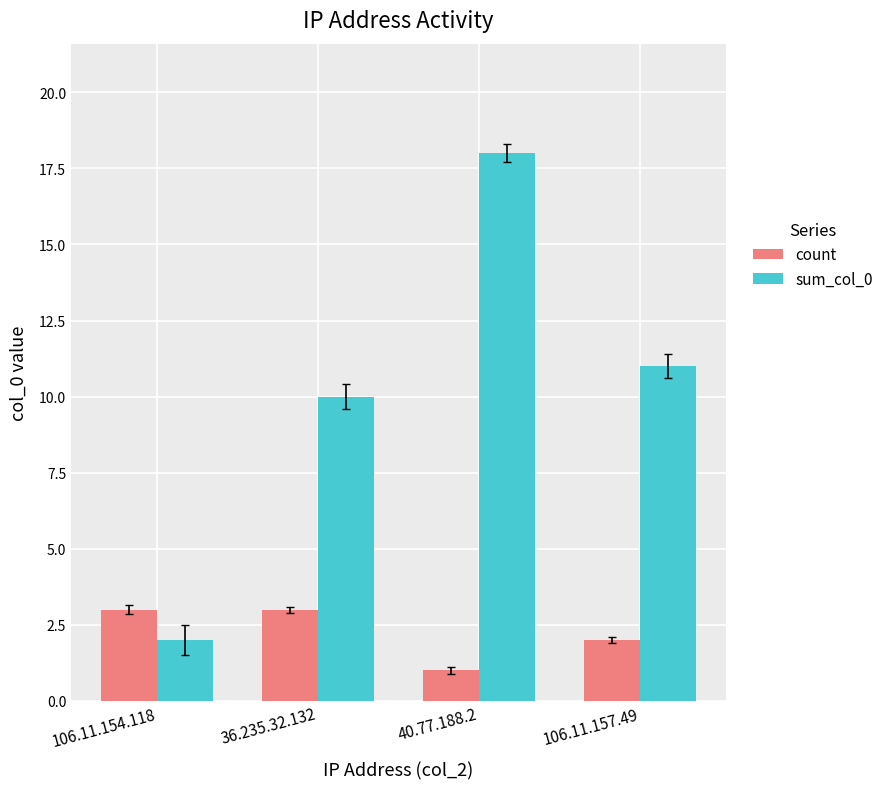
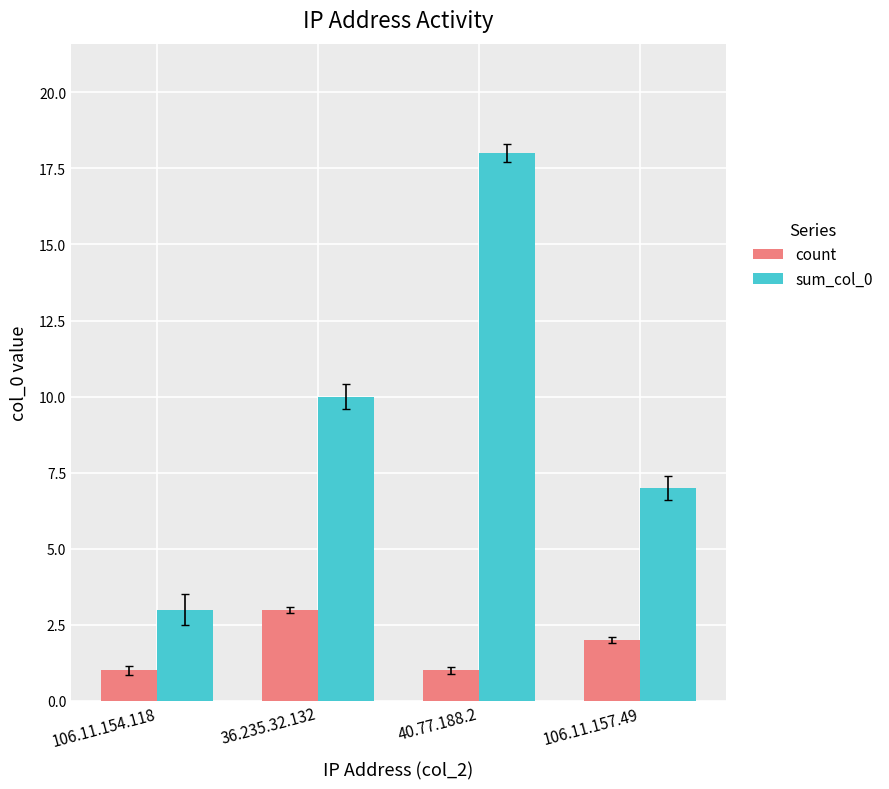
  {
    "count": {
-     "106.11.154.118": 3,
+     "106.11.154.118": 1,
      "36.235.32.132": 3,
      "40.77.188.2": 1,
      "106.11.157.49": 2
    },
    "sum_col_0": {
-     "106.11.154.118": 2,
+     "106.11.154.118": 3,
      "36.235.32.132": 10,
      "40.77.188.2": 18,
-     "106.11.157.49": 11
+     "106.11.157.49": 7
    }
  }
